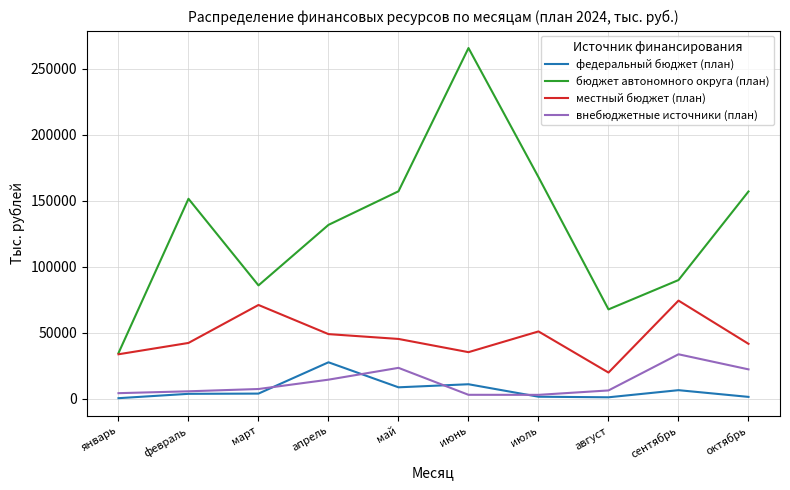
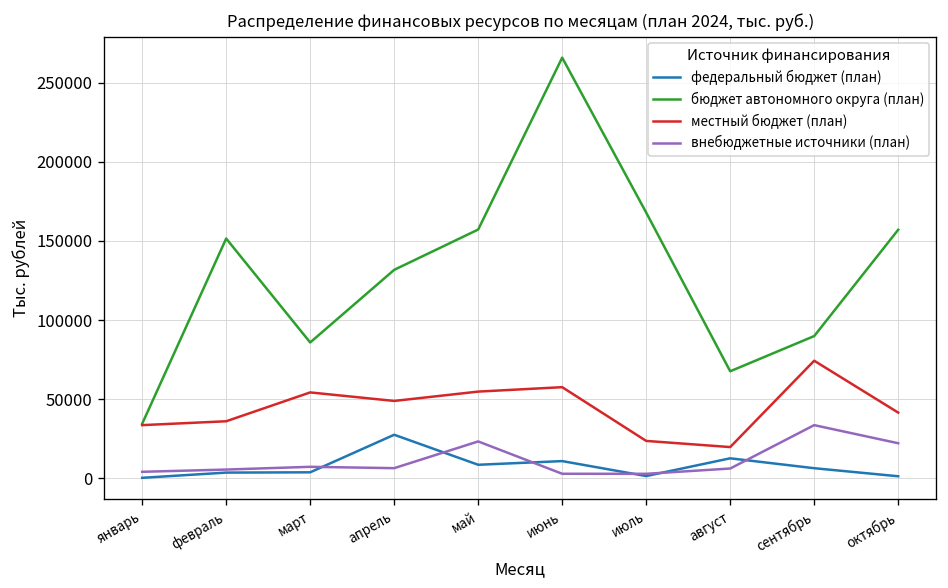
  {
    "федеральный бюджет (план)": {
      "январь": 0,
      "март": 4000,
      "апрель": 28000,
      "май": 9000,
      "июнь": 11000,
-     "август": 1000,
+     "август": 13000,
      "сентябрь": 6000,
      "октябрь": 1000
    },
    "бюджет автономного округа (план)": {
      "февраль": 152000,
      "март": 86000,
      "апрель": 132000,
      "май": 157000,
      "июнь": 266000,
      "июль": 168000,
      "август": 68000,
      "сентябрь": 90000,
      "октябрь": 157000
    },
    "местный бюджет (план)": {
-     "февраль": 42000,
-     "март": 71000,
+     "февраль": 36000,
+     "март": 54000,
      "апрель": 49000,
-     "май": 45000,
-     "июнь": 35000,
-     "июль": 51000,
+     "май": 55000,
+     "июнь": 58000,
+     "июль": 24000,
      "август": 20000,
      "сентябрь": 74000,
      "октябрь": 42000
    },
    "внебюджетные источники (план)": {
      "январь": 4000,
      "март": 7000,
-     "апрель": 14000,
+     "апрель": 6000,
      "май": 23000,
      "июнь": 3000,
      "август": 6000,
      "сентябрь": 34000,
      "октябрь": 22000
    }
  }
